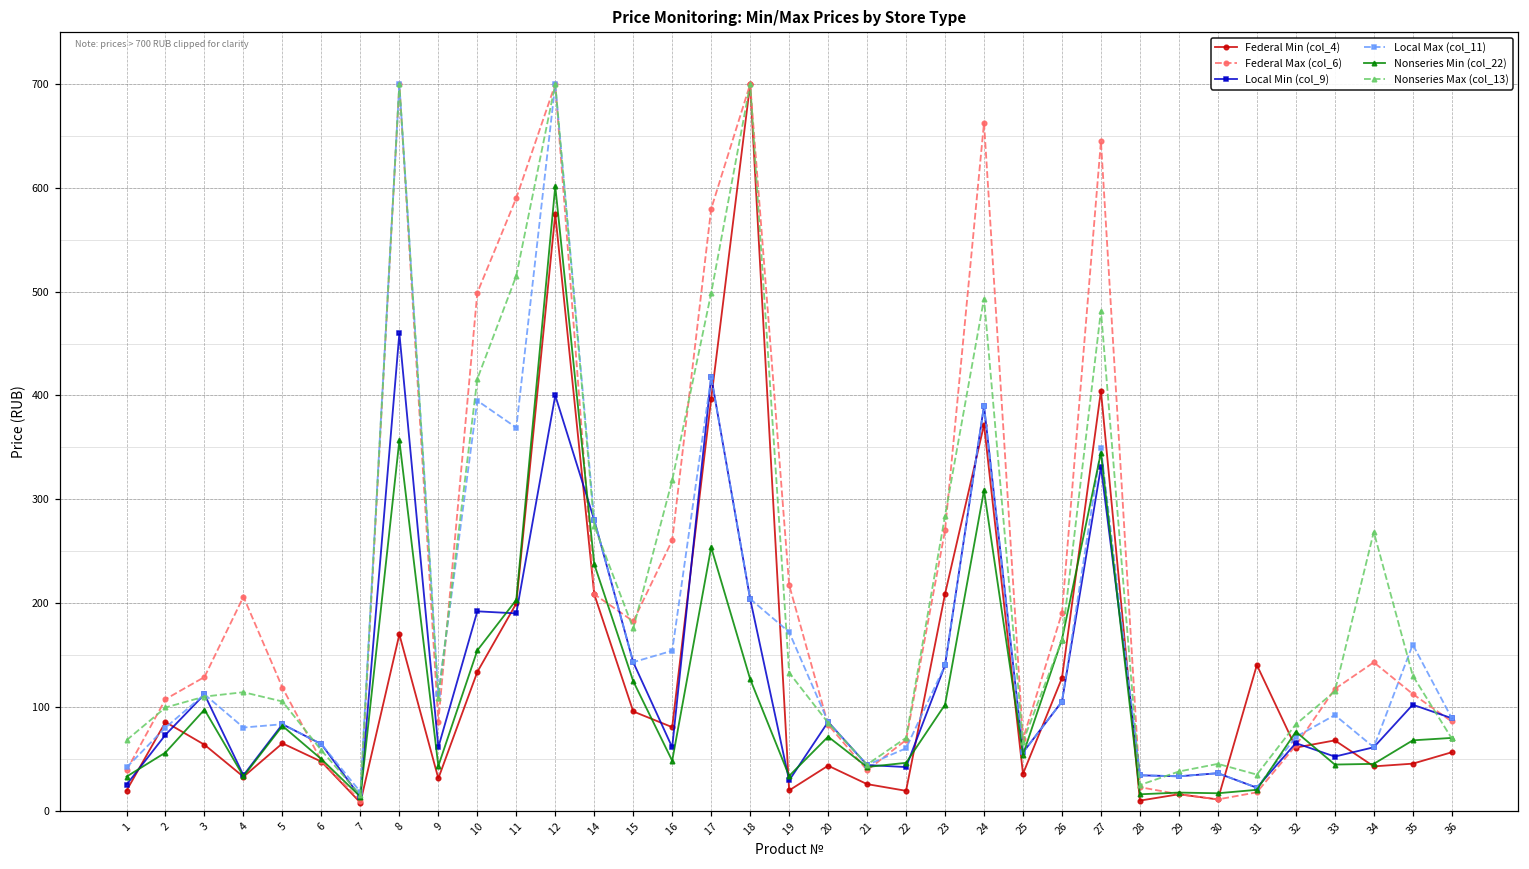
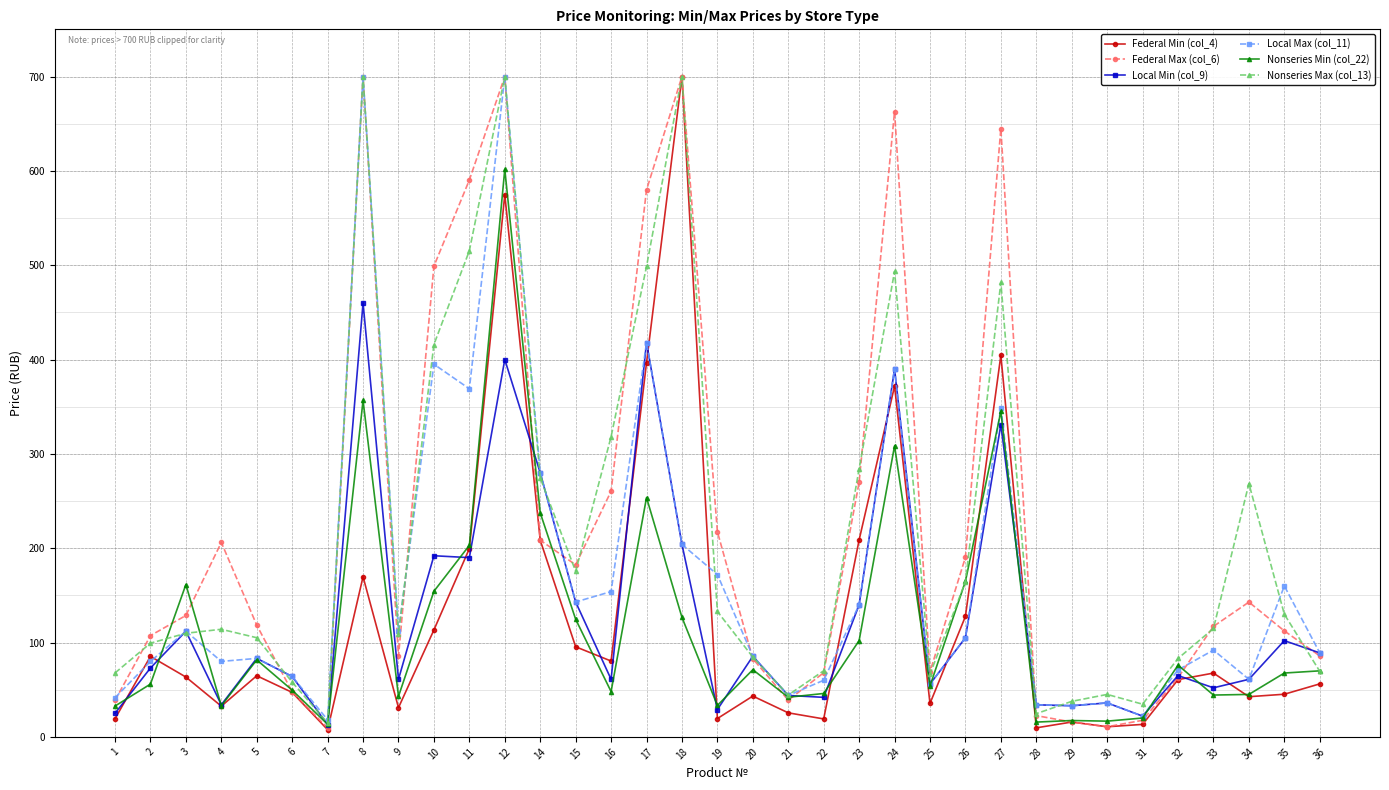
  {
    "Federal Min (col_4)": {
      "1": 20,
      "2": 90,
      "3": 60,
      "5": 60,
      "8": 170,
      "9": 30,
-     "10": 130,
+     "10": 110,
      "11": 200,
      "12": 570,
      "15": 100,
      "16": 80,
      "17": 400,
      "19": 20,
      "20": 40,
      "21": 30,
      "22": 20,
      "23": 210,
      "24": 370,
      "25": 40,
      "26": 130,
      "27": 400,
      "28": 10,
-     "31": 140,
+     "31": 10,
      "33": 70,
      "35": 50,
      "36": 60
    },
    "Federal Max (col_6)": {
      "1": 40,
      "2": 110,
      "3": 130,
      "4": 210,
      "5": 120,
      "9": 90,
      "10": 500,
      "11": 590,
      "15": 180,
      "16": 260,
      "17": 580,
      "19": 220,
      "21": 40,
      "23": 270,
      "24": 660,
      "26": 190,
      "27": 640,
      "34": 140,
      "35": 110,
      "36": 90
    },
    "Local Min (col_9)": {
      "1": 20,
      "2": 70,
      "8": 460,
      "9": 60,
      "10": 190,
      "11": 190,
      "12": 400,
      "16": 60,
      "19": 30,
      "22": 40,
      "27": 330,
      "33": 50,
      "35": 100
    },
    "Local Max (col_11)": {
      "1": 40,
      "2": 80,
      "4": 80,
      "7": 20,
      "9": 110,
      "10": 400,
      "11": 370,
      "16": 150,
      "19": 170,
      "22": 60,
      "27": 350,
      "32": 70,
      "33": 90,
      "35": 160
    },
    "Nonseries Min (col_22)": {
      "1": 30,
      "2": 60,
-     "3": 100,
+     "3": 160,
      "8": 360,
      "9": 40,
      "10": 150,
      "11": 200,
      "12": 600,
      "14": 240,
      "15": 120,
      "16": 50,
      "17": 250,
      "18": 130,
      "19": 30,
      "20": 70,
      "22": 50,
      "23": 100,
      "24": 310,
      "27": 350,
      "28": 20,
      "30": 20,
      "32": 80,
      "33": 40,
      "35": 70
    },
    "Nonseries Max (col_13)": {
      "1": 70,
      "2": 100,
      "4": 110,
      "5": 110,
      "6": 60,
      "9": 110,
      "10": 420,
      "11": 520,
      "14": 270,
      "15": 180,
      "16": 320,
      "17": 500,
      "19": 130,
      "23": 280,
      "24": 490,
      "27": 480,
      "29": 40,
      "30": 50,
      "31": 30,
      "32": 80,
      "34": 270,
      "35": 130
    }
  }
